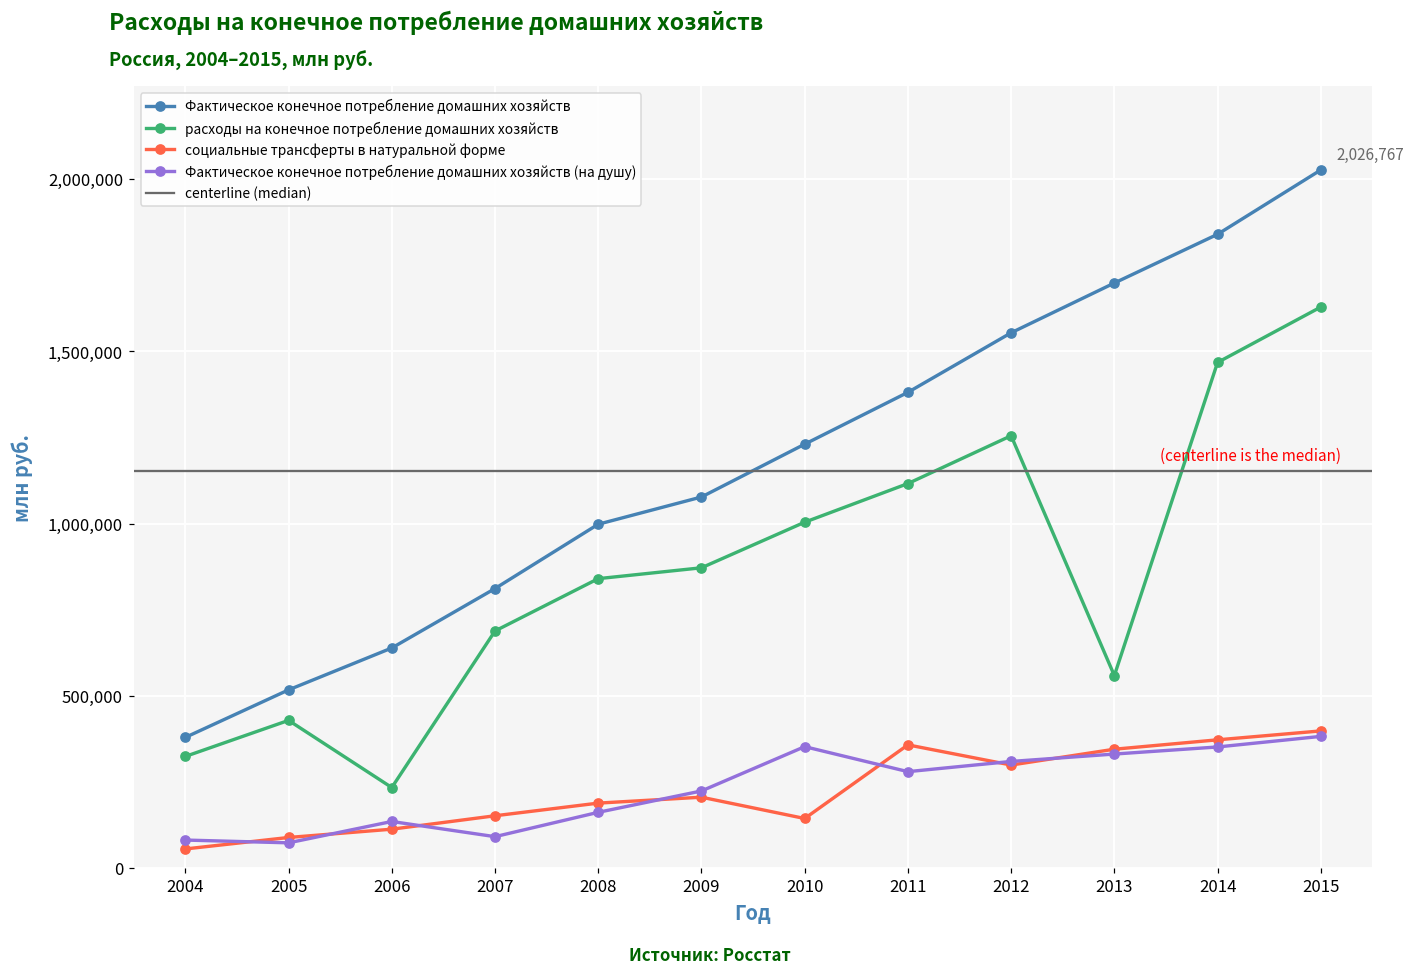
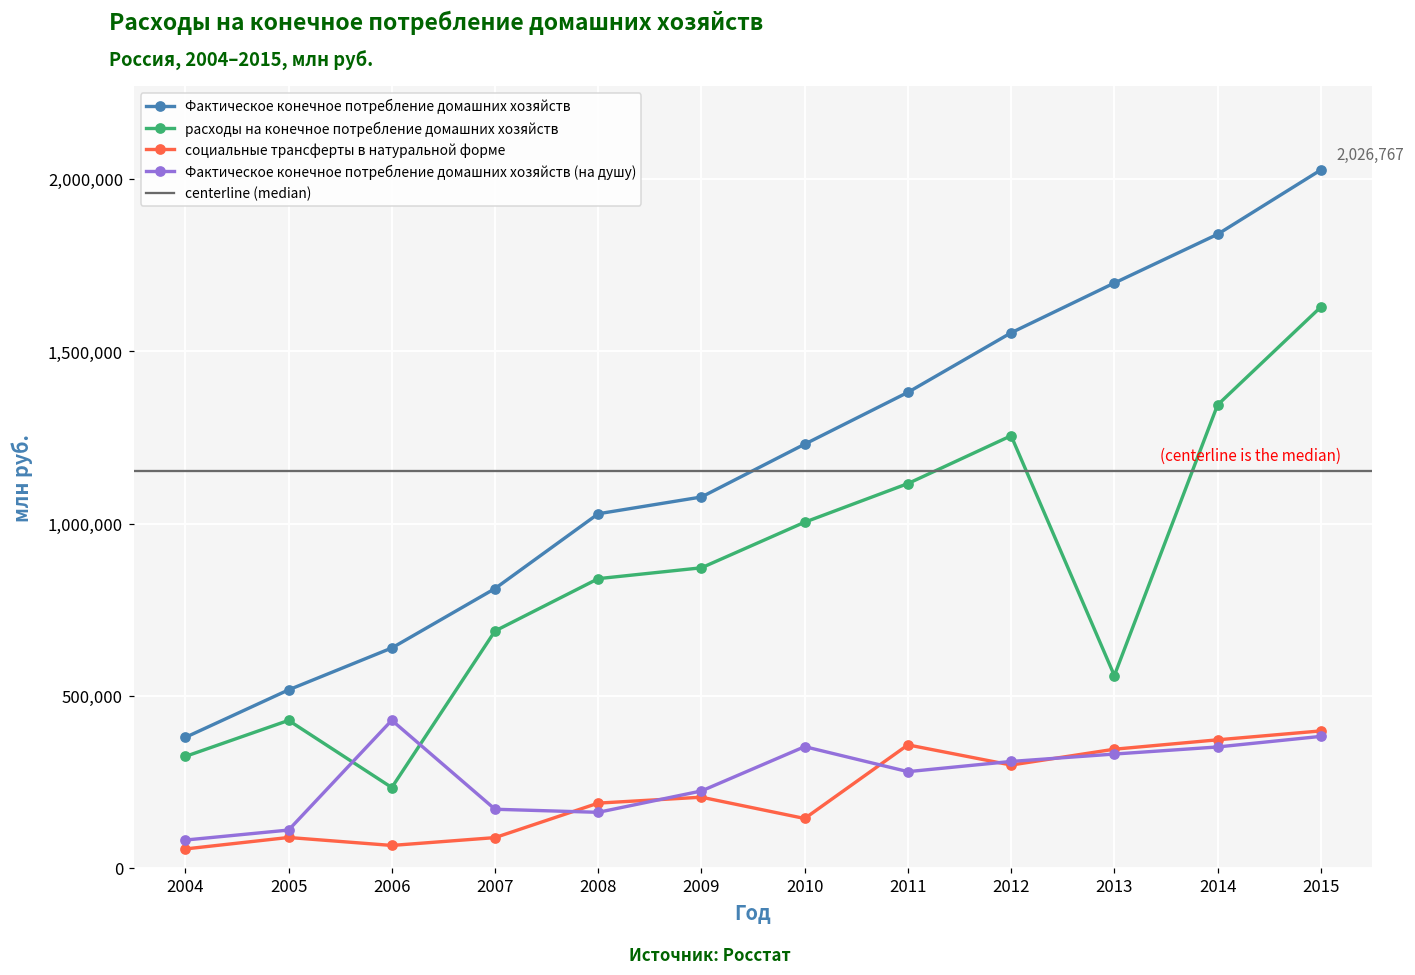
  {
    "Фактическое конечное потребление домашних хозяйств": {
      "2004": "380,000",
      "2005": "520,000",
      "2006": "640,000",
      "2007": "810,000",
-     "2008": "1,000,000",
+     "2008": "1,030,000",
      "2009": "1,080,000",
      "2010": "1,230,000",
      "2011": "1,380,000",
      "2012": "1,550,000",
      "2013": "1,700,000",
      "2014": "1,840,000"
    },
    "расходы на конечное потребление домашних хозяйств": {
      "2004": "320,000",
      "2005": "430,000",
      "2006": "230,000",
      "2007": "690,000",
      "2008": "840,000",
      "2009": "870,000",
      "2010": "1,000,000",
      "2011": "1,120,000",
      "2012": "1,260,000",
      "2013": "560,000",
-     "2014": "1,470,000",
+     "2014": "1,340,000",
      "2015": "1,630,000"
    },
    "социальные трансферты в натуральной форме": {
      "2004": "60,000",
      "2005": "90,000",
-     "2006": "110,000",
-     "2007": "150,000",
+     "2006": "70,000",
+     "2007": "90,000",
      "2008": "190,000",
      "2009": "210,000",
      "2010": "140,000",
      "2011": "360,000",
      "2012": "300,000",
      "2013": "340,000",
      "2014": "370,000",
      "2015": "400,000"
    },
    "Фактическое конечное потребление домашних хозяйств (на душу)": {
      "2004": "80,000",
-     "2005": "70,000",
-     "2006": "140,000",
-     "2007": "90,000",
+     "2005": "110,000",
+     "2006": "430,000",
+     "2007": "170,000",
      "2008": "160,000",
      "2009": "220,000",
      "2010": "350,000",
      "2011": "280,000",
      "2012": "310,000",
      "2013": "330,000",
      "2014": "350,000",
      "2015": "380,000"
    }
  }
